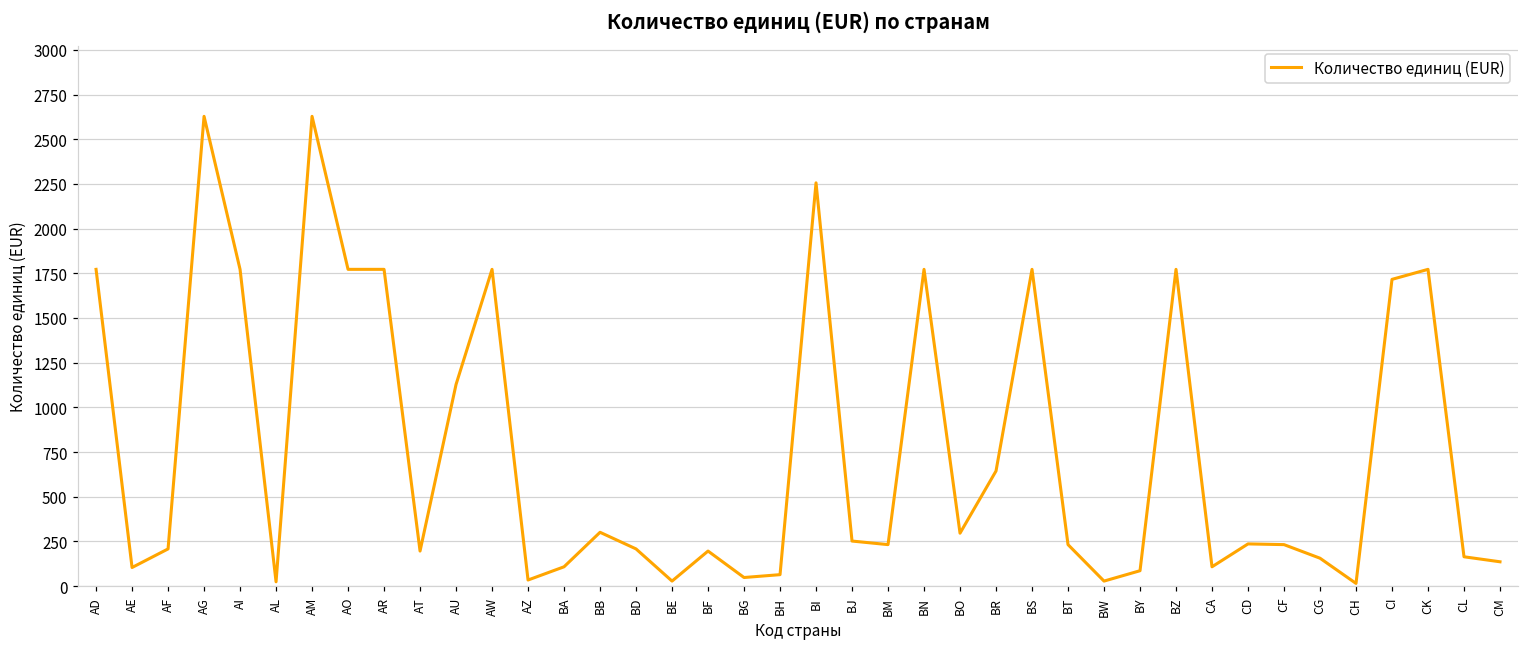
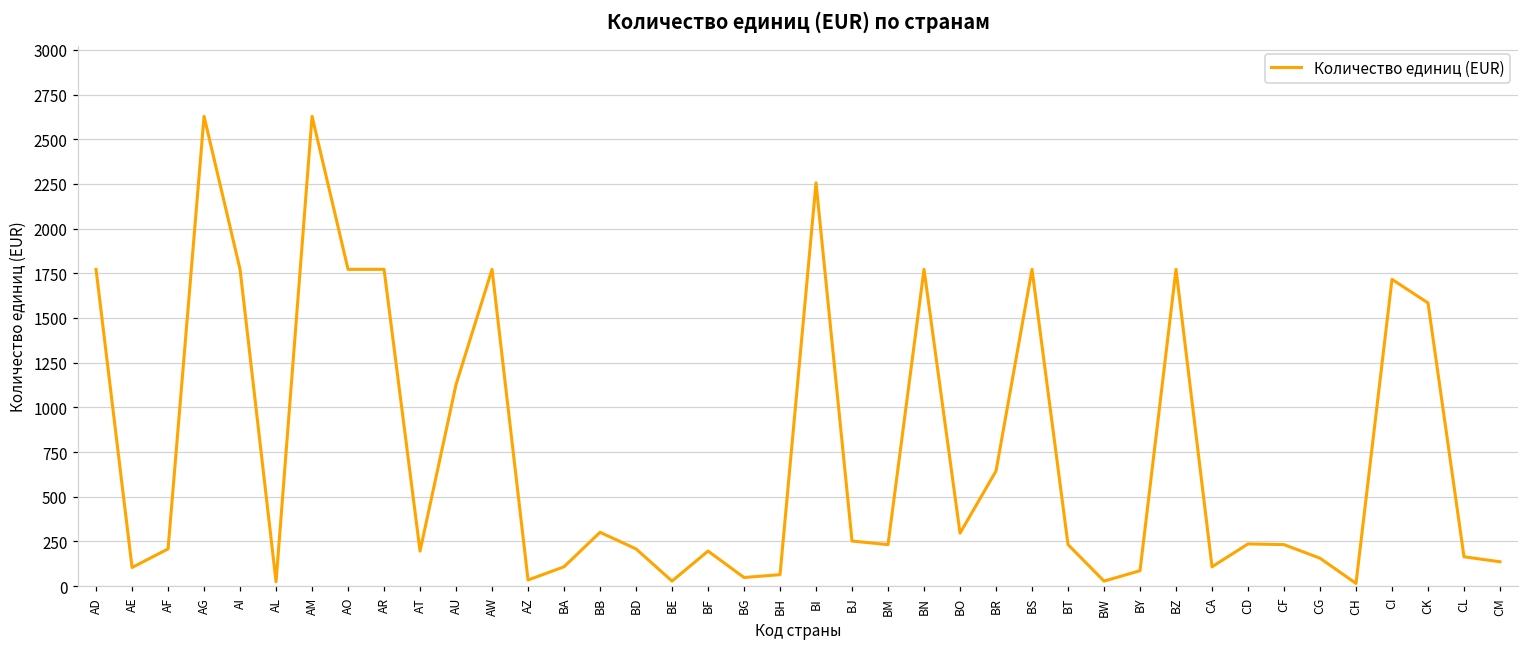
  {
    "AD": 1770,
    "AE": 100,
    "AF": 210,
    "AG": 2630,
    "AI": 1770,
    "AL": 20,
    "AM": 2630,
    "AO": 1770,
    "AR": 1770,
    "AT": 200,
    "AU": 1130,
    "AW": 1770,
    "AZ": 30,
    "BA": 110,
    "BB": 300,
    "BD": 210,
    "BE": 30,
    "BF": 200,
    "BG": 50,
    "BH": 60,
    "BI": 2260,
    "BJ": 250,
    "BM": 230,
    "BN": 1770,
    "BO": 300,
    "BR": 640,
    "BS": 1770,
    "BT": 230,
    "BW": 30,
    "BY": 90,
    "BZ": 1770,
    "CA": 110,
    "CD": 240,
    "CF": 230,
    "CG": 160,
    "CH": 20,
    "CI": 1720,
-   "CK": 1770,
+   "CK": 1580,
    "CL": 160,
    "CM": 140
  }
